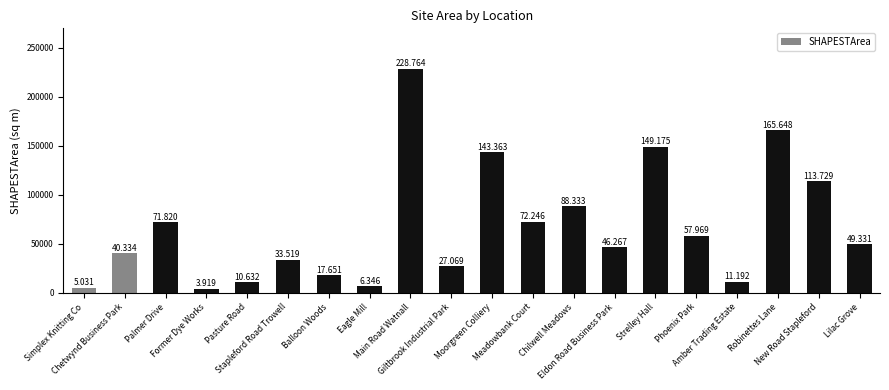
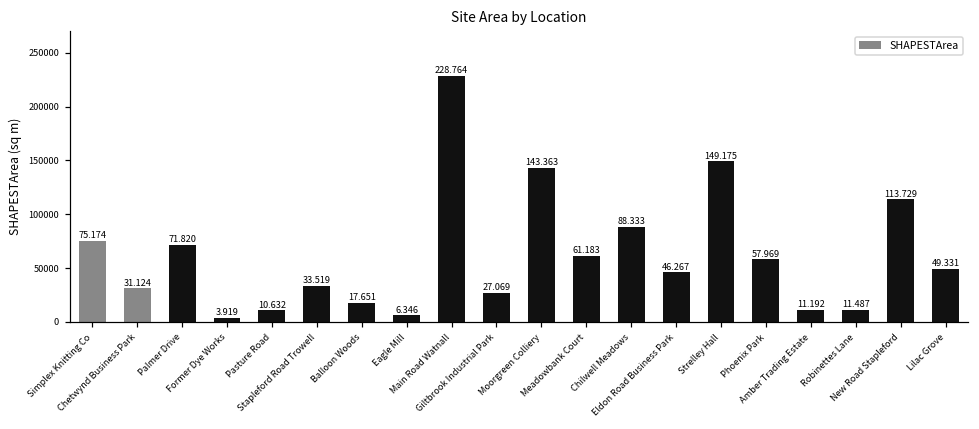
  {
-   "Simplex Knitting Co": 5.031,
-   "Chetwynd Business Park": 40.334,
-   "Meadowbank Court": 72.246,
-   "Robinettes Lane": 165.648
+   "Simplex Knitting Co": 75.174,
+   "Chetwynd Business Park": 31.124,
+   "Meadowbank Court": 61.183,
+   "Robinettes Lane": 11.487
  }
